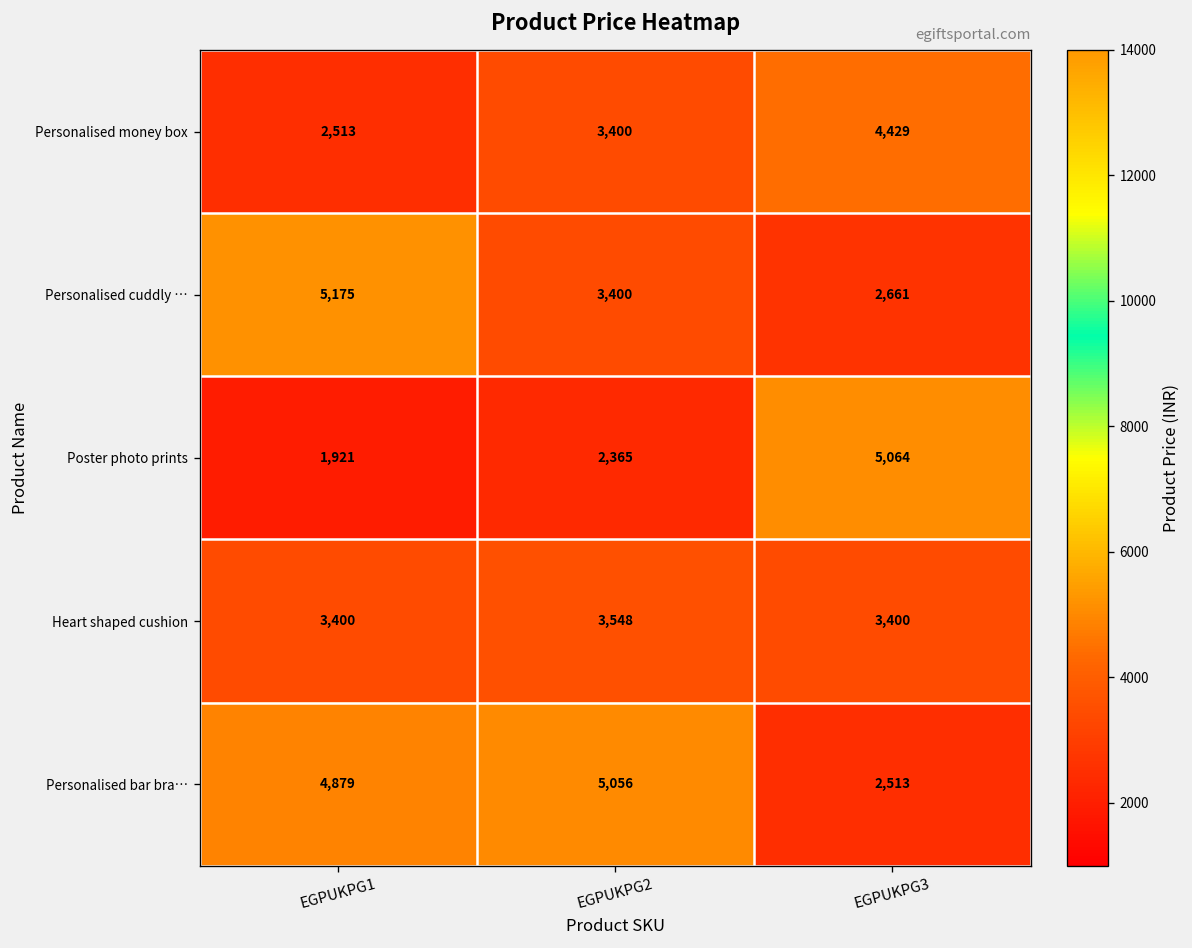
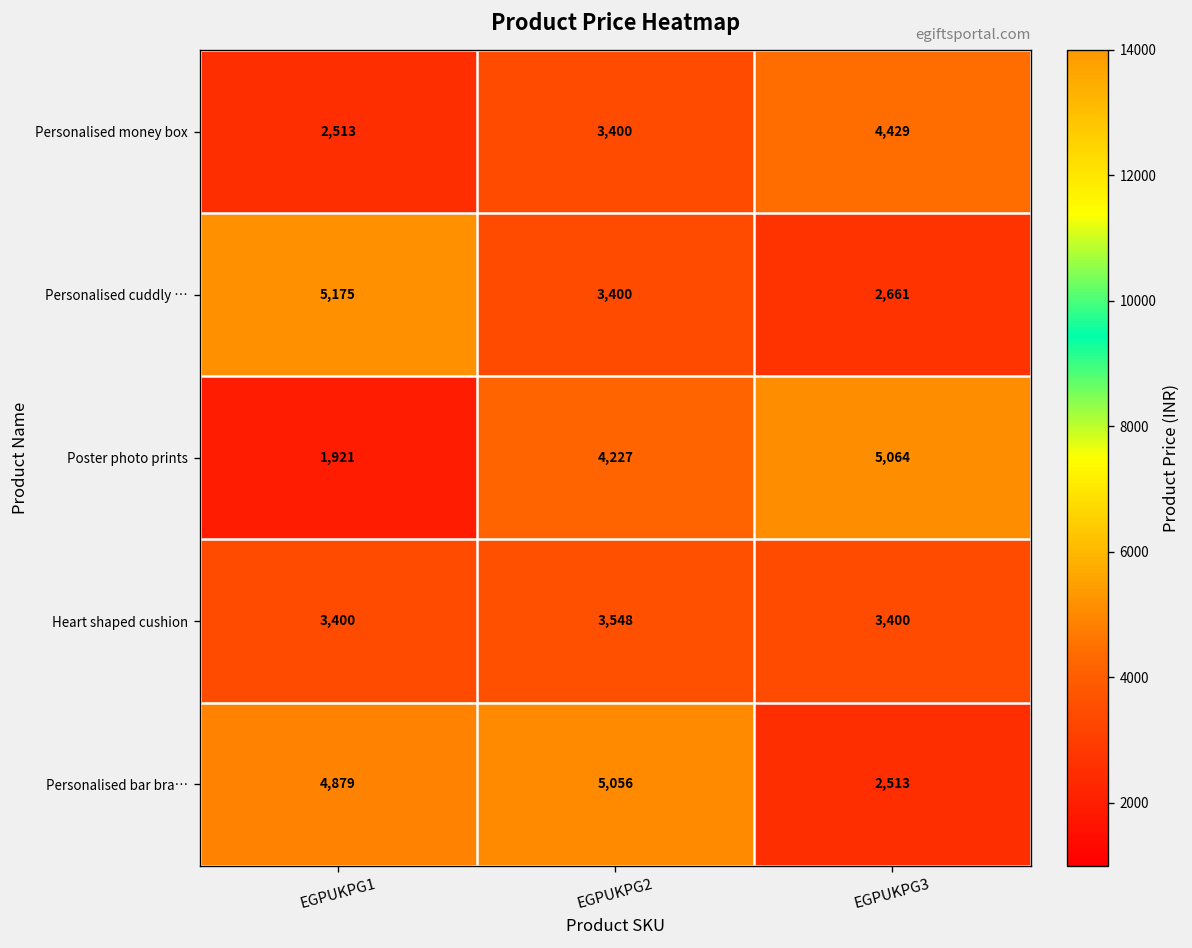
  {
    "Personalised money box": {
      "EGPUKPG1": "2,513",
      "EGPUKPG2": "3,400",
      "EGPUKPG3": "4,429"
    },
    "Personalised cuddly …": {
      "EGPUKPG1": "5,175",
      "EGPUKPG2": "3,400",
      "EGPUKPG3": "2,661"
    },
    "Poster photo prints": {
      "EGPUKPG1": "1,921",
-     "EGPUKPG2": "2,365",
+     "EGPUKPG2": "4,227",
      "EGPUKPG3": "5,064"
    },
    "Heart shaped cushion": {
      "EGPUKPG1": "3,400",
      "EGPUKPG2": "3,548",
      "EGPUKPG3": "3,400"
    },
    "Personalised bar bra…": {
      "EGPUKPG1": "4,879",
      "EGPUKPG2": "5,056",
      "EGPUKPG3": "2,513"
    }
  }
